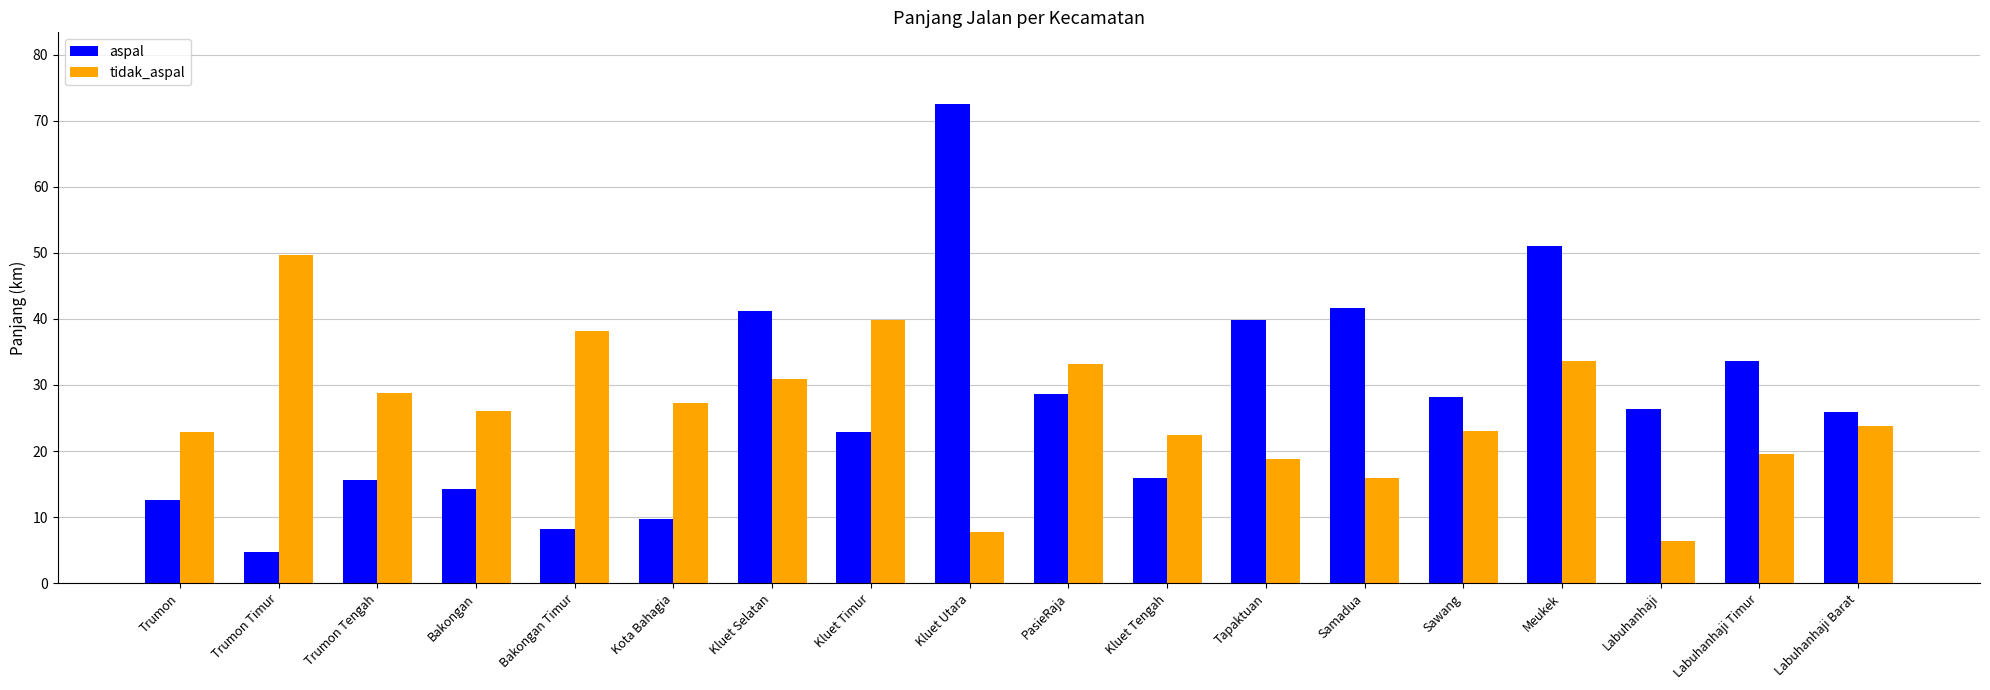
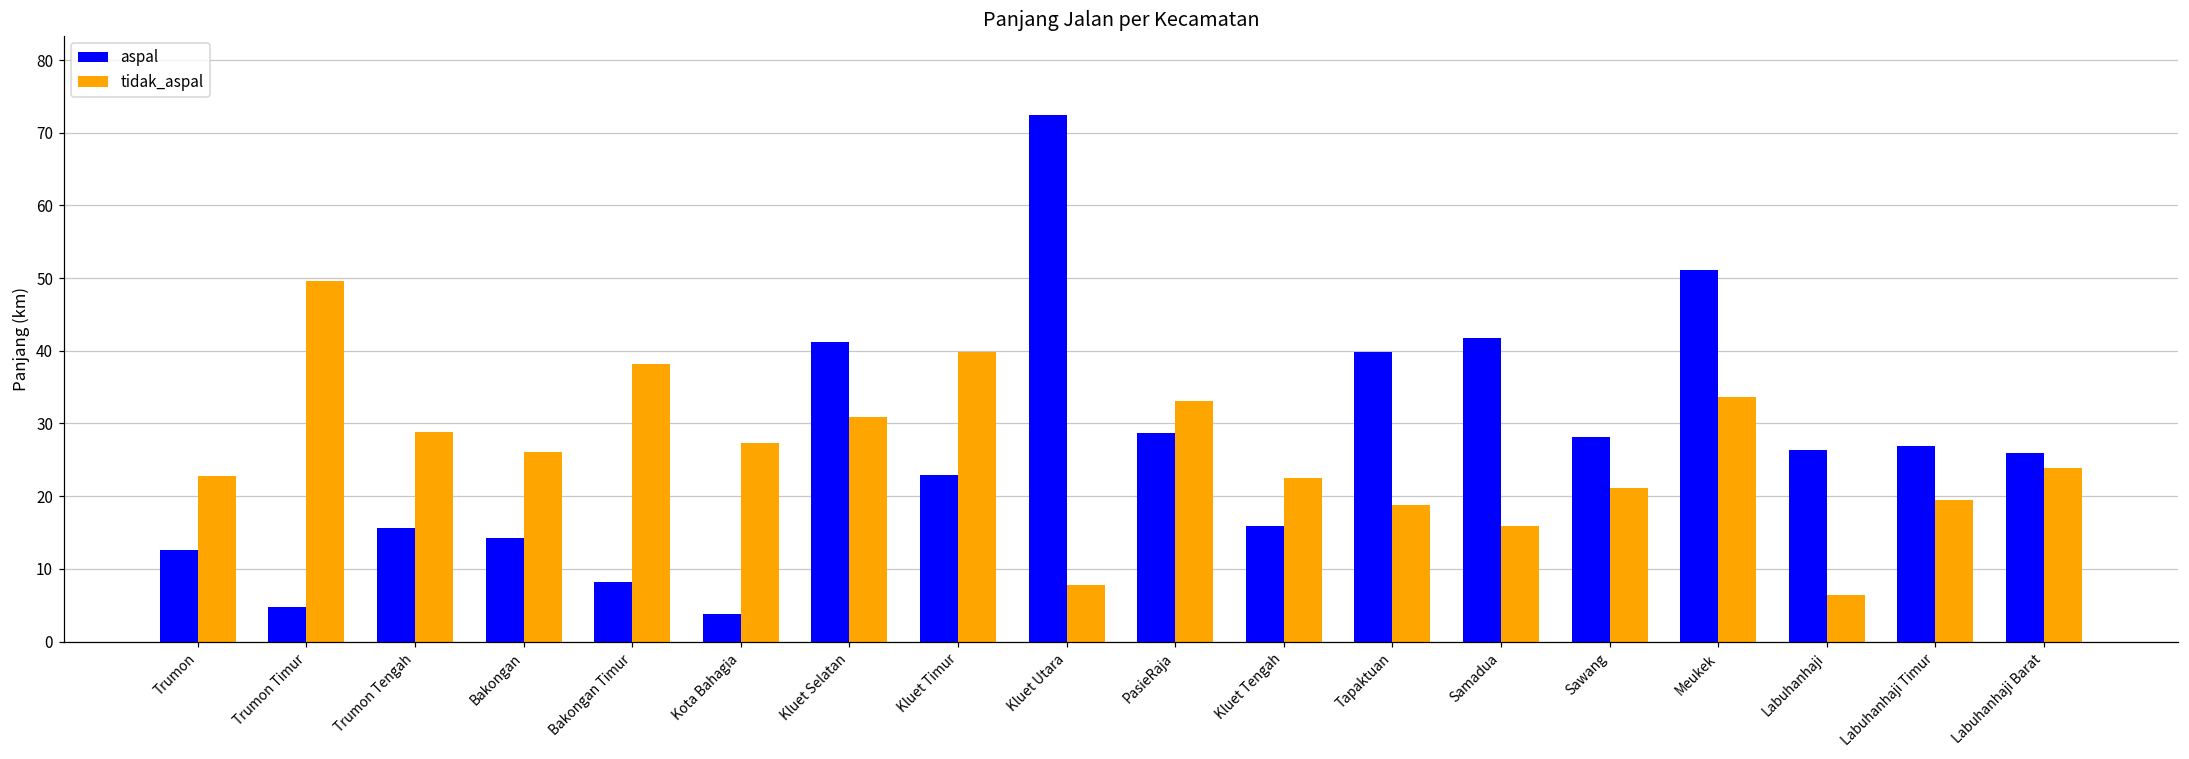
  {
    "aspal": {
      "Trumon": 13,
      "Trumon Timur": 5,
      "Trumon Tengah": 16,
      "Bakongan": 14,
      "Bakongan Timur": 8,
-     "Kota Bahagia": 10,
+     "Kota Bahagia": 4,
      "Kluet Selatan": 41,
      "Kluet Timur": 23,
      "Kluet Utara": 72,
      "PasieRaja": 29,
      "Kluet Tengah": 16,
      "Tapaktuan": 40,
      "Samadua": 42,
      "Sawang": 28,
      "Meukek": 51,
      "Labuhanhaji": 26,
-     "Labuhanhaji Timur": 34,
+     "Labuhanhaji Timur": 27,
      "Labuhanhaji Barat": 26
    },
    "tidak_aspal": {
      "Trumon": 23,
      "Trumon Timur": 50,
      "Trumon Tengah": 29,
      "Bakongan": 26,
      "Bakongan Timur": 38,
      "Kota Bahagia": 27,
      "Kluet Selatan": 31,
      "Kluet Timur": 40,
      "Kluet Utara": 8,
      "PasieRaja": 33,
      "Kluet Tengah": 22,
      "Tapaktuan": 19,
      "Samadua": 16,
-     "Sawang": 23,
+     "Sawang": 21,
      "Meukek": 34,
      "Labuhanhaji": 6,
      "Labuhanhaji Timur": 20,
      "Labuhanhaji Barat": 24
    }
  }
